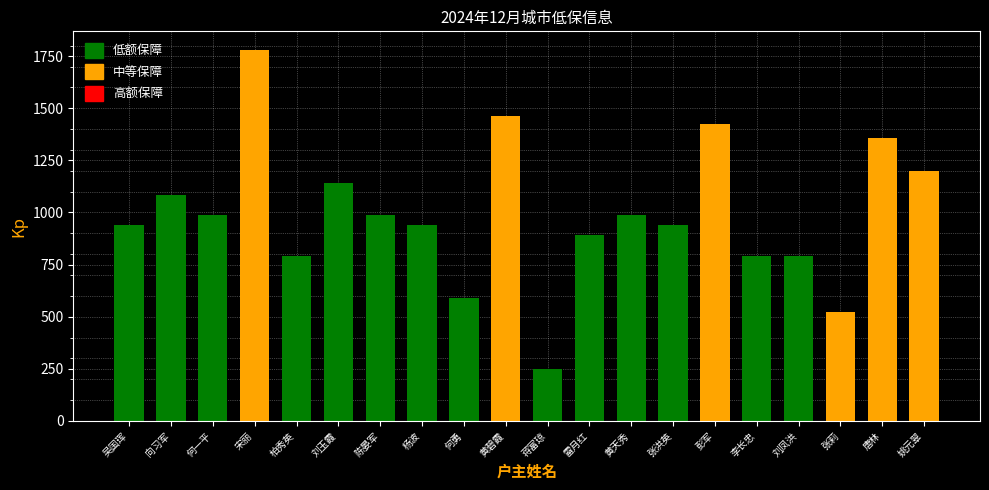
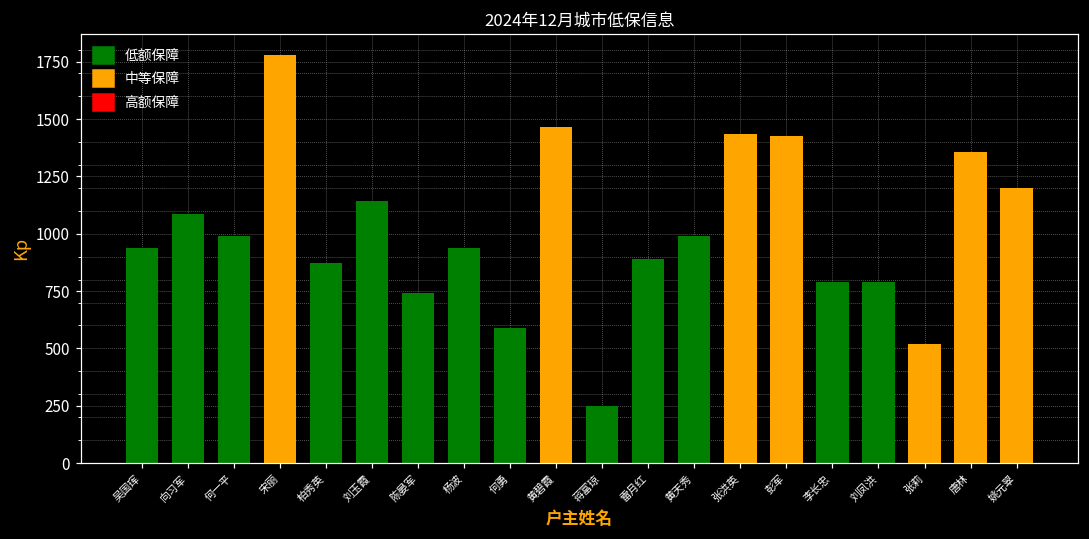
  {
    "吴国珲": 940,
    "向习军": 1090,
    "何一平": 990,
    "宋丽": 1780,
-   "柏秀英": 790,
+   "柏秀英": 870,
    "刘玉霞": 1140,
-   "陈晏军": 990,
+   "陈晏军": 740,
    "杨波": 940,
    "何勇": 590,
    "黄碧霞": 1460,
    "蒋富琼": 250,
    "雷月红": 890,
    "黄天秀": 990,
-   "张洪英": 940,
+   "张洪英": 1440,
    "彭军": 1430,
    "李长忠": 790,
    "刘凤洪": 790,
    "张莉": 520,
    "唐林": 1360,
    "姚元翠": 1200
  }
